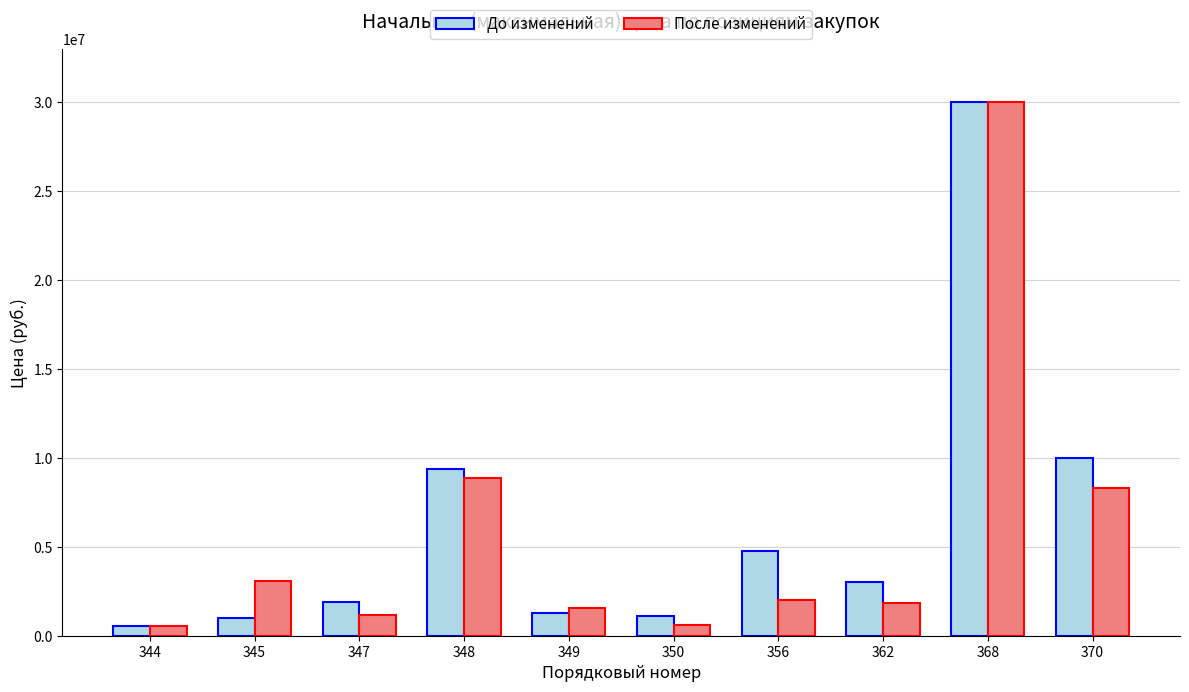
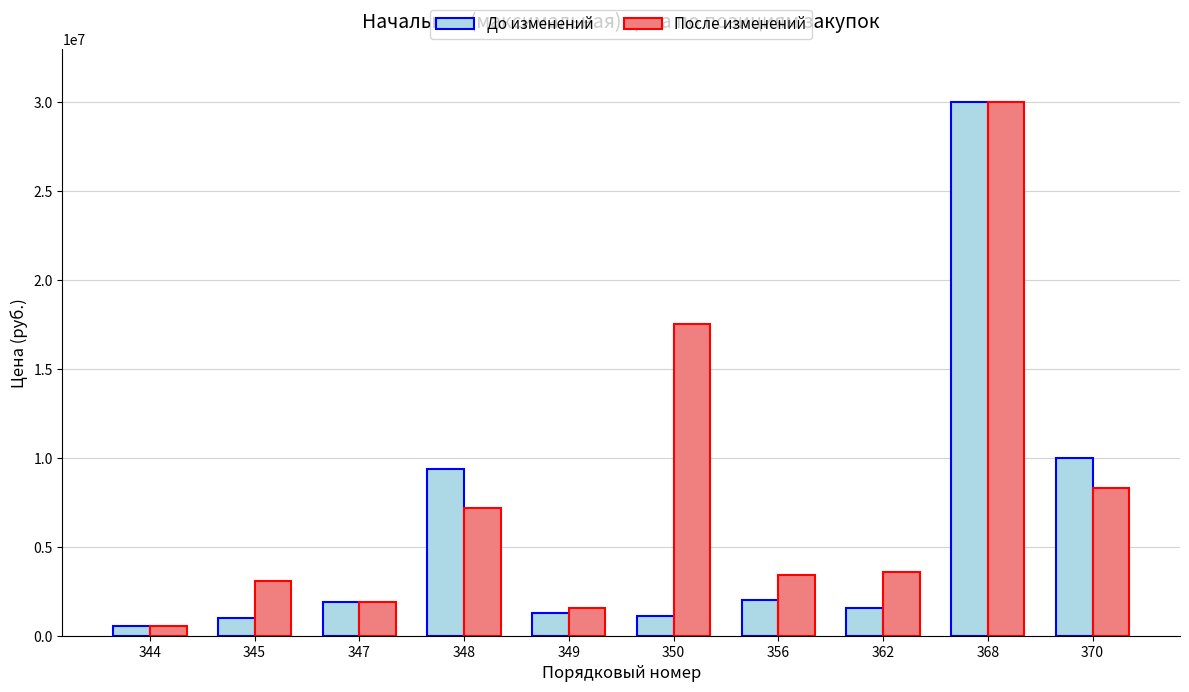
  {
    "До изменений": {
      "344": 500000,
      "345": 1000000,
      "347": 1900000,
      "348": 9400000,
      "349": 1300000,
      "350": 1100000,
-     "356": 4800000,
-     "362": 3000000,
+     "356": 2000000,
+     "362": 1600000,
      "368": 30000000,
      "370": 10000000
    },
    "После изменений": {
      "344": 500000,
      "345": 3100000,
-     "347": 1100000,
-     "348": 8800000,
+     "347": 1900000,
+     "348": 7200000,
      "349": 1600000,
-     "350": 600000,
-     "356": 2000000,
-     "362": 1800000,
+     "350": 17600000,
+     "356": 3400000,
+     "362": 3600000,
      "368": 30000000,
      "370": 8300000
    }
  }
